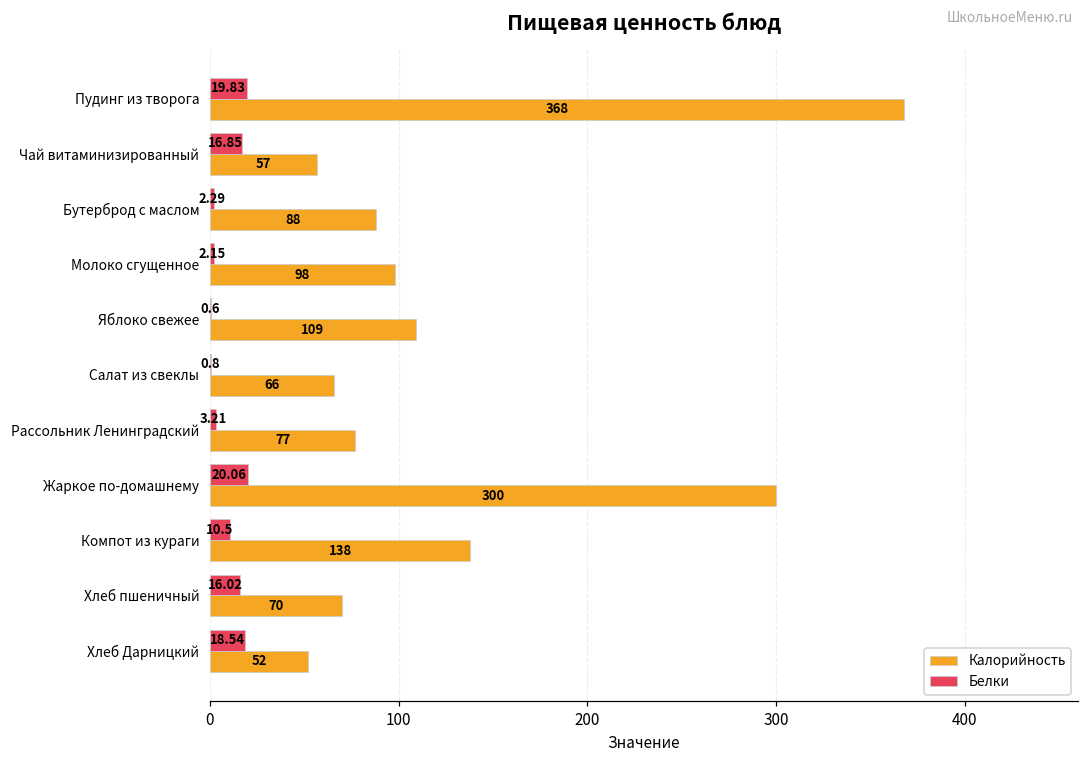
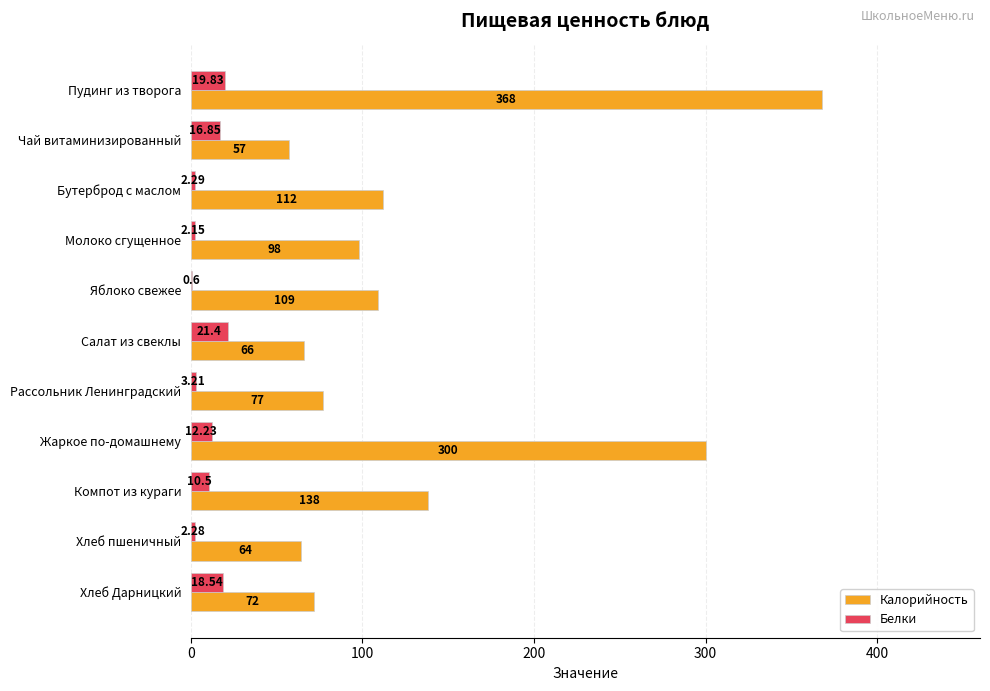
  {
    "Калорийность": {
      "Пудинг из творога": 368,
      "Чай витаминизированный": 57,
-     "Бутерброд с маслом": 88,
+     "Бутерброд с маслом": 112,
      "Молоко сгущенное": 98,
      "Яблоко свежее": 109,
      "Салат из свеклы": 66,
      "Рассольник Ленинградский": 77,
      "Жаркое по-домашнему": 300,
      "Компот из кураги": 138,
-     "Хлеб пшеничный": 70,
-     "Хлеб Дарницкий": 52
+     "Хлеб пшеничный": 64,
+     "Хлеб Дарницкий": 72
    },
    "Белки": {
      "Пудинг из творога": 19.83,
      "Чай витаминизированный": 16.85,
      "Бутерброд с маслом": 2.29,
      "Молоко сгущенное": 2.15,
      "Яблоко свежее": 0.6,
-     "Салат из свеклы": 0.8,
+     "Салат из свеклы": 21.4,
      "Рассольник Ленинградский": 3.21,
-     "Жаркое по-домашнему": 20.06,
+     "Жаркое по-домашнему": 12.23,
      "Компот из кураги": 10.5,
-     "Хлеб пшеничный": 16.02,
+     "Хлеб пшеничный": 2.28,
      "Хлеб Дарницкий": 18.54
    }
  }
